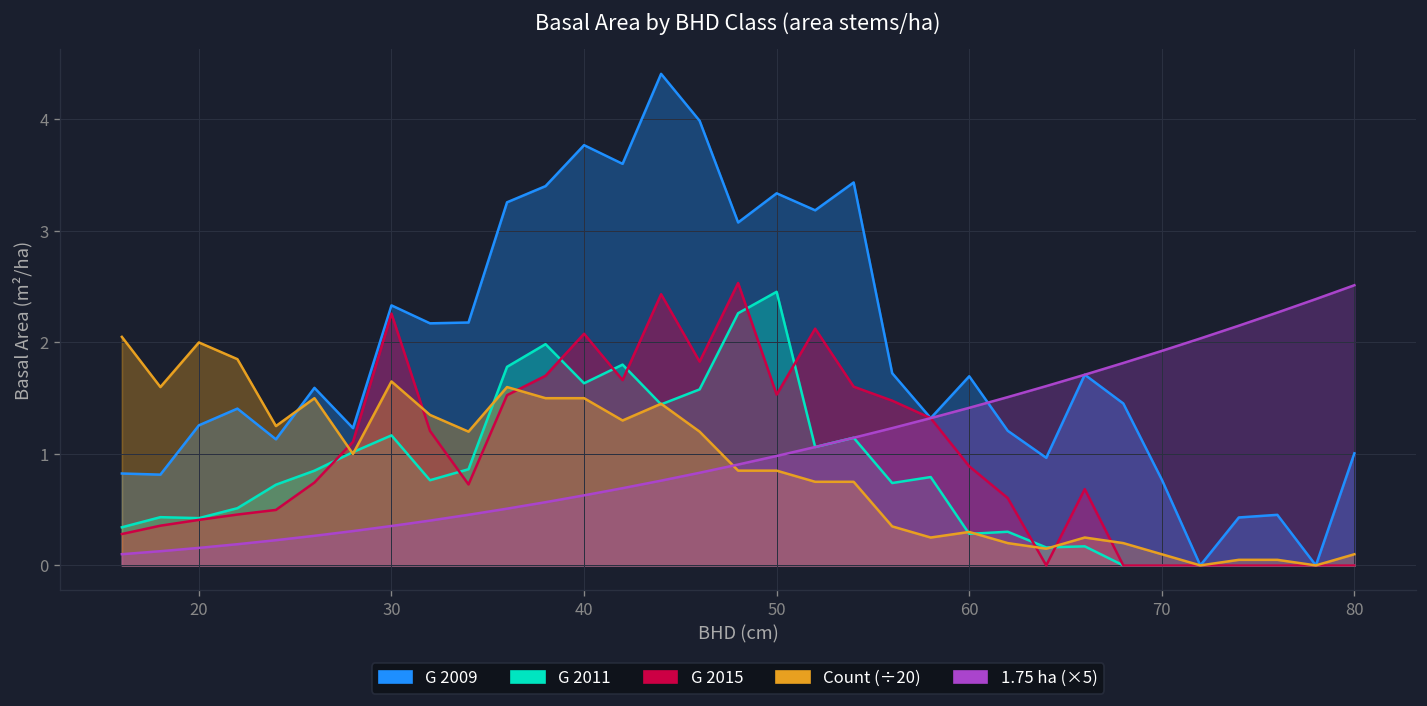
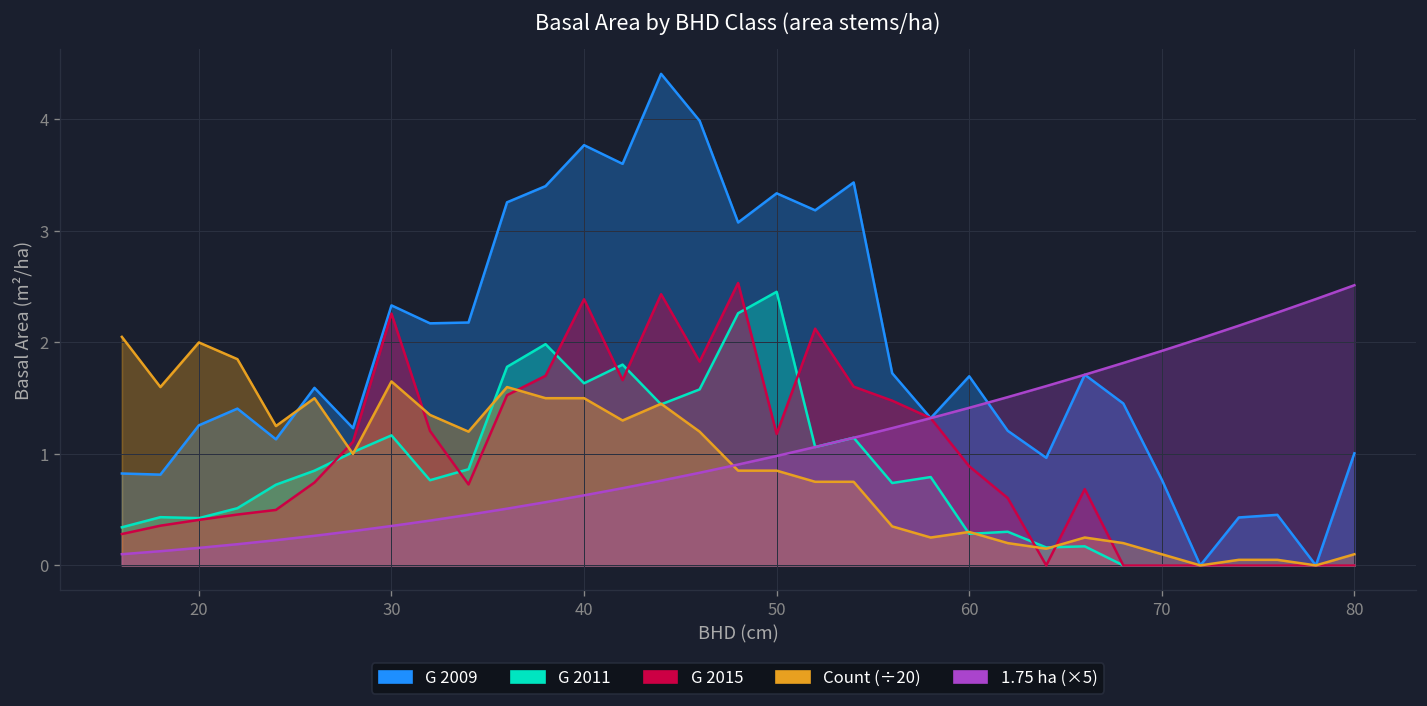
  {
    "G 2015": {
      "30": 2.3,
-     "40": 2.1,
-     "50": 1.5,
+     "40": 2.4,
+     "50": 1.2,
      "60": 0.9
    }
  }
